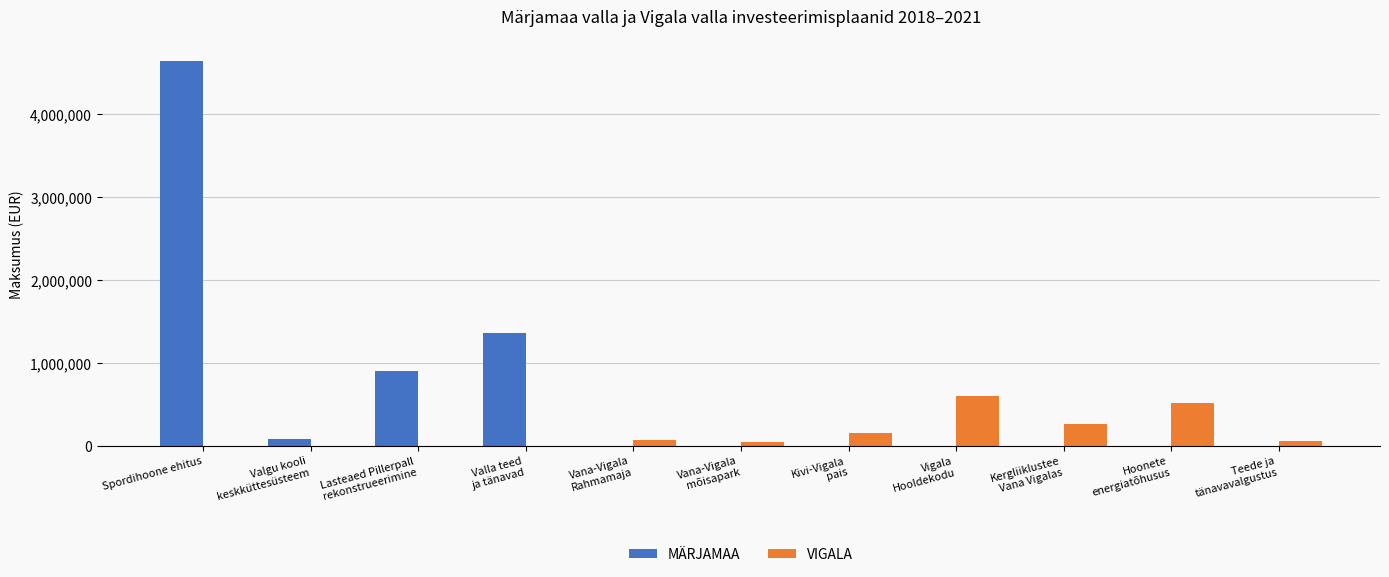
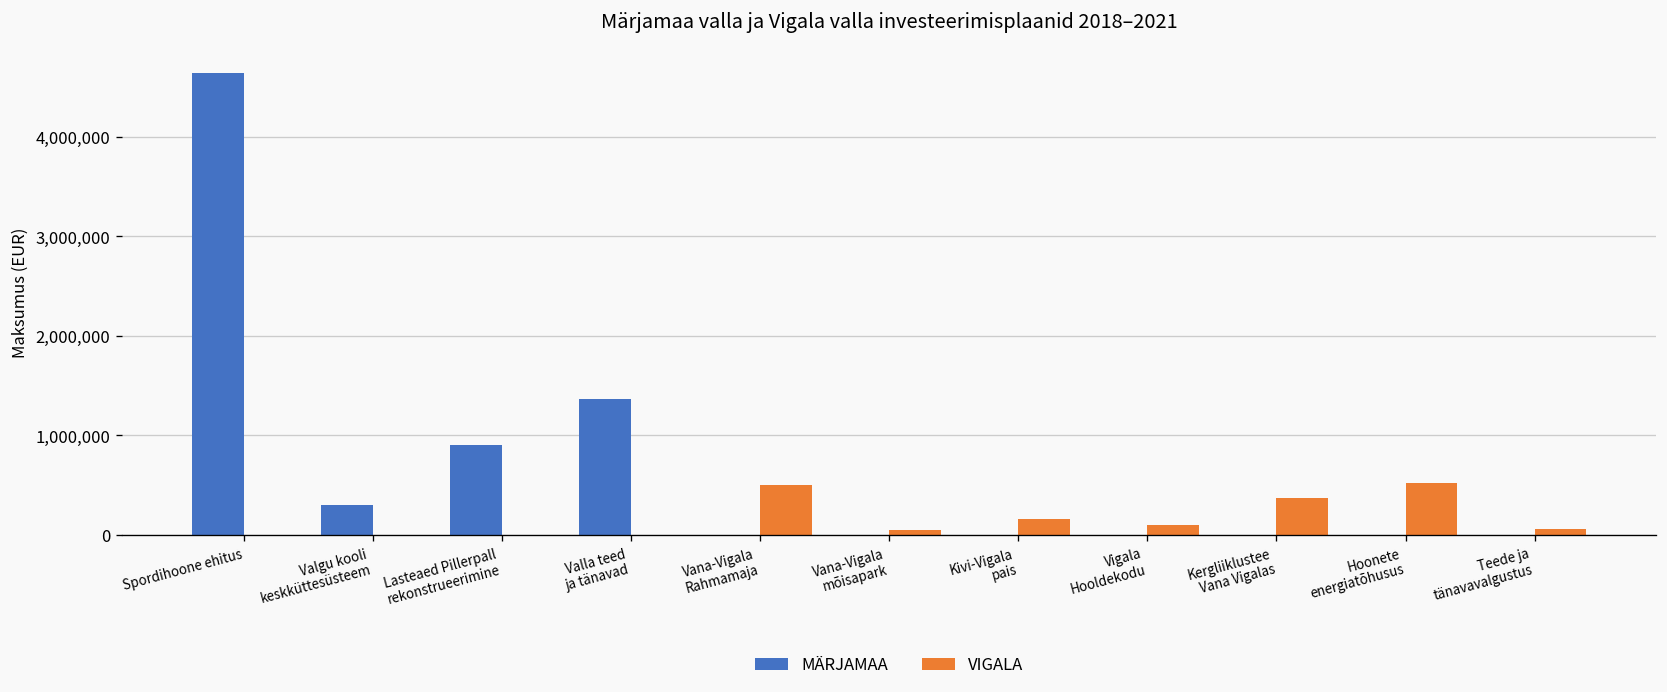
  {
    "MÄRJAMAA": {
      "Spordihoone ehitus": "4,600,000",
-     "Valgu kooli keskküttesüsteem": "100,000",
+     "Valgu kooli keskküttesüsteem": "300,000",
      "Lasteaed Pillerpall rekonstrueerimine": "900,000",
      "Valla teed ja tänavad": "1,400,000",
      "Vana-Vigala Rahmamaja": "0",
      "Vana-Vigala mõisapark": "0",
      "Kivi-Vigala pais": "0",
      "Vigala Hooldekodu": "0",
      "Kergliiklustee Vana Vigalas": "0",
      "Hoonete energiatõhusus": "0",
      "Teede ja tänavavalgustus": "0"
    },
    "VIGALA": {
      "Spordihoone ehitus": "0",
      "Valgu kooli keskküttesüsteem": "0",
      "Lasteaed Pillerpall rekonstrueerimine": "0",
      "Valla teed ja tänavad": "0",
-     "Vana-Vigala Rahmamaja": "100,000",
+     "Vana-Vigala Rahmamaja": "500,000",
      "Vana-Vigala mõisapark": "100,000",
      "Kivi-Vigala pais": "200,000",
-     "Vigala Hooldekodu": "600,000",
-     "Kergliiklustee Vana Vigalas": "300,000",
+     "Vigala Hooldekodu": "100,000",
+     "Kergliiklustee Vana Vigalas": "400,000",
      "Hoonete energiatõhusus": "500,000",
      "Teede ja tänavavalgustus": "100,000"
    }
  }
